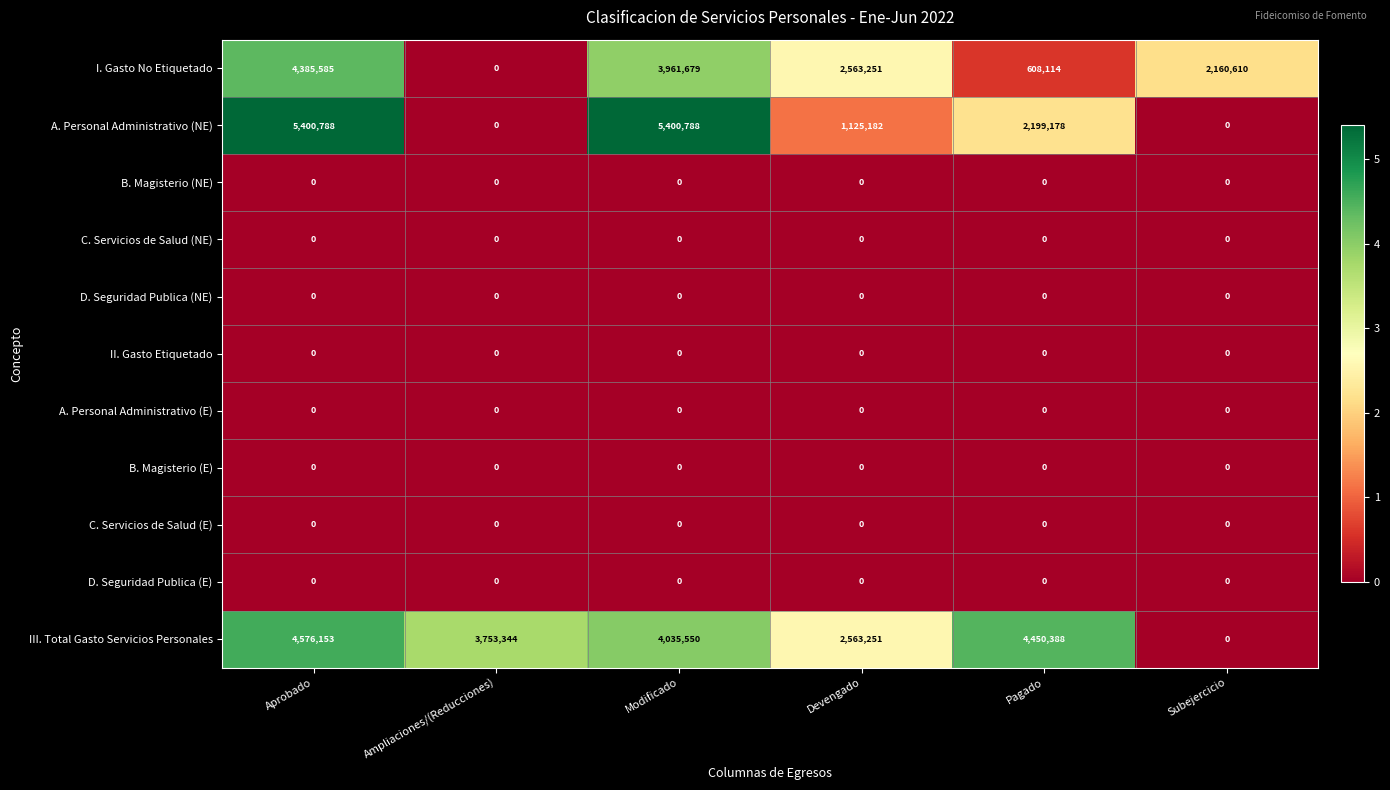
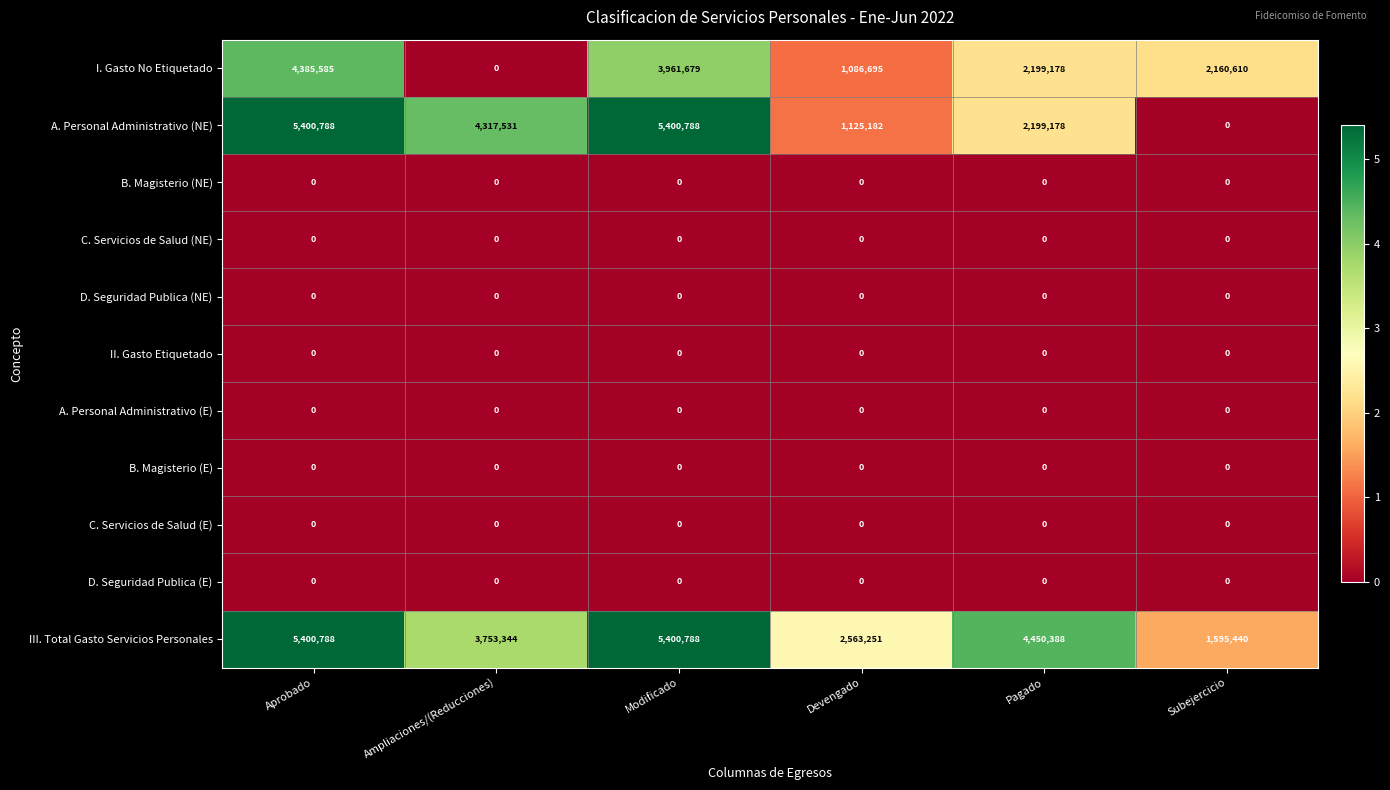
  {
    "I. Gasto No Etiquetado": {
      "Aprobado": "4,385,585",
      "Ampliaciones/(Reducciones)": "0",
      "Modificado": "3,961,679",
-     "Devengado": "2,563,251",
-     "Pagado": "608,114",
+     "Devengado": "1,086,695",
+     "Pagado": "2,199,178",
      "Subejercicio": "2,160,610"
    },
    "A. Personal Administrativo (NE)": {
      "Aprobado": "5,400,788",
-     "Ampliaciones/(Reducciones)": "0",
+     "Ampliaciones/(Reducciones)": "4,317,531",
      "Modificado": "5,400,788",
      "Devengado": "1,125,182",
      "Pagado": "2,199,178",
      "Subejercicio": "0"
    },
    "B. Magisterio (NE)": {
      "Aprobado": "0",
      "Ampliaciones/(Reducciones)": "0",
      "Modificado": "0",
      "Devengado": "0",
      "Pagado": "0",
      "Subejercicio": "0"
    },
    "C. Servicios de Salud (NE)": {
      "Aprobado": "0",
      "Ampliaciones/(Reducciones)": "0",
      "Modificado": "0",
      "Devengado": "0",
      "Pagado": "0",
      "Subejercicio": "0"
    },
    "D. Seguridad Publica (NE)": {
      "Aprobado": "0",
      "Ampliaciones/(Reducciones)": "0",
      "Modificado": "0",
      "Devengado": "0",
      "Pagado": "0",
      "Subejercicio": "0"
    },
    "II. Gasto Etiquetado": {
      "Aprobado": "0",
      "Ampliaciones/(Reducciones)": "0",
      "Modificado": "0",
      "Devengado": "0",
      "Pagado": "0",
      "Subejercicio": "0"
    },
    "A. Personal Administrativo (E)": {
      "Aprobado": "0",
      "Ampliaciones/(Reducciones)": "0",
      "Modificado": "0",
      "Devengado": "0",
      "Pagado": "0",
      "Subejercicio": "0"
    },
    "B. Magisterio (E)": {
      "Aprobado": "0",
      "Ampliaciones/(Reducciones)": "0",
      "Modificado": "0",
      "Devengado": "0",
      "Pagado": "0",
      "Subejercicio": "0"
    },
    "C. Servicios de Salud (E)": {
      "Aprobado": "0",
      "Ampliaciones/(Reducciones)": "0",
      "Modificado": "0",
      "Devengado": "0",
      "Pagado": "0",
      "Subejercicio": "0"
    },
    "D. Seguridad Publica (E)": {
      "Aprobado": "0",
      "Ampliaciones/(Reducciones)": "0",
      "Modificado": "0",
      "Devengado": "0",
      "Pagado": "0",
      "Subejercicio": "0"
    },
    "III. Total Gasto Servicios Personales": {
-     "Aprobado": "4,576,153",
+     "Aprobado": "5,400,788",
      "Ampliaciones/(Reducciones)": "3,753,344",
-     "Modificado": "4,035,550",
+     "Modificado": "5,400,788",
      "Devengado": "2,563,251",
      "Pagado": "4,450,388",
-     "Subejercicio": "0"
+     "Subejercicio": "1,595,440"
    }
  }
